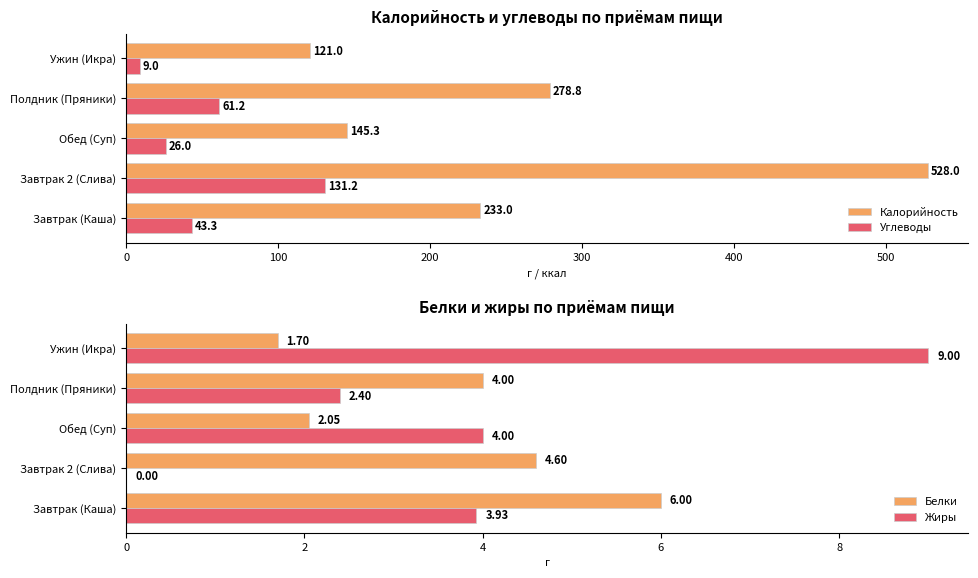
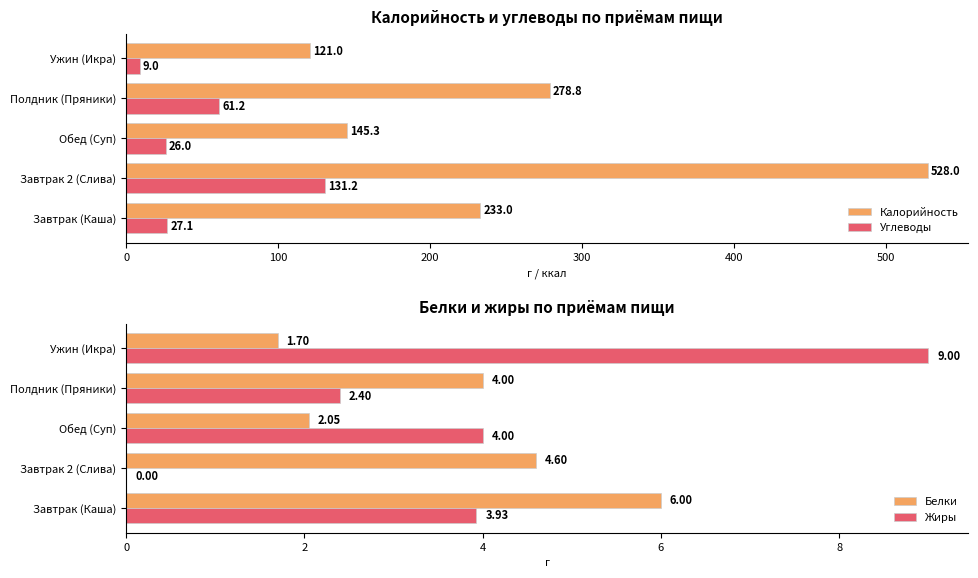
  {
    "Калорийность и углеводы по приёмам пищи": {
      "Калорийность": {
        "Ужин (Икра)": 121.0,
        "Полдник (Пряники)": 278.8,
        "Обед (Суп)": 145.3,
        "Завтрак 2 (Слива)": 528.0,
        "Завтрак (Каша)": 233.0
      },
      "Углеводы": {
        "Ужин (Икра)": 9.0,
        "Полдник (Пряники)": 61.2,
        "Обед (Суп)": 26.0,
        "Завтрак 2 (Слива)": 131.2,
-       "Завтрак (Каша)": 43.3
+       "Завтрак (Каша)": 27.1
      }
    },
    "Белки и жиры по приёмам пищи": {
      "Белки": {
        "Ужин (Икра)": 1.70,
        "Полдник (Пряники)": 4.00,
        "Обед (Суп)": 2.05,
        "Завтрак 2 (Слива)": 4.60,
        "Завтрак (Каша)": 6.00
      },
      "Жиры": {
        "Ужин (Икра)": 9.00,
        "Полдник (Пряники)": 2.40,
        "Обед (Суп)": 4.00,
        "Завтрак 2 (Слива)": 0.00,
        "Завтрак (Каша)": 3.93
      }
    }
  }
